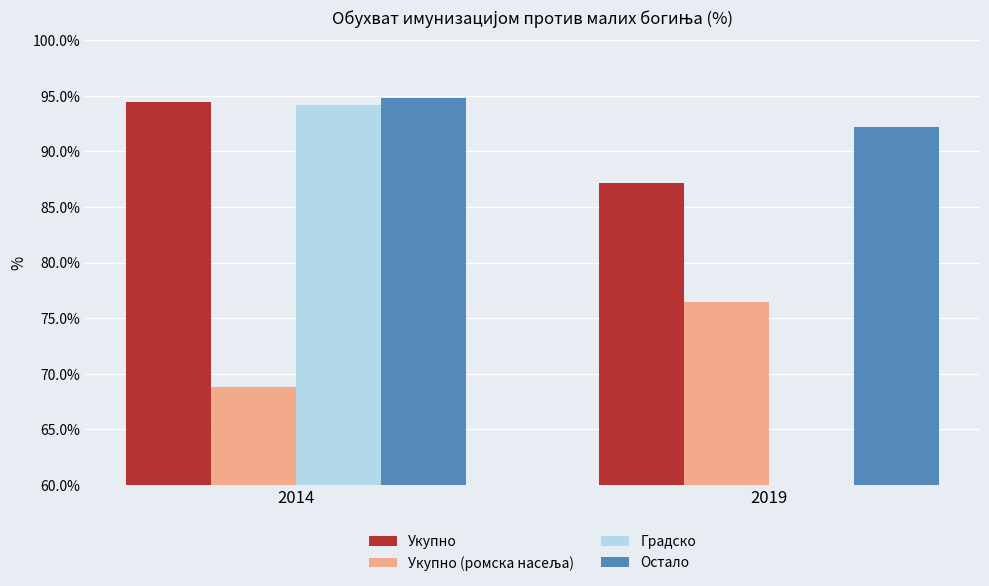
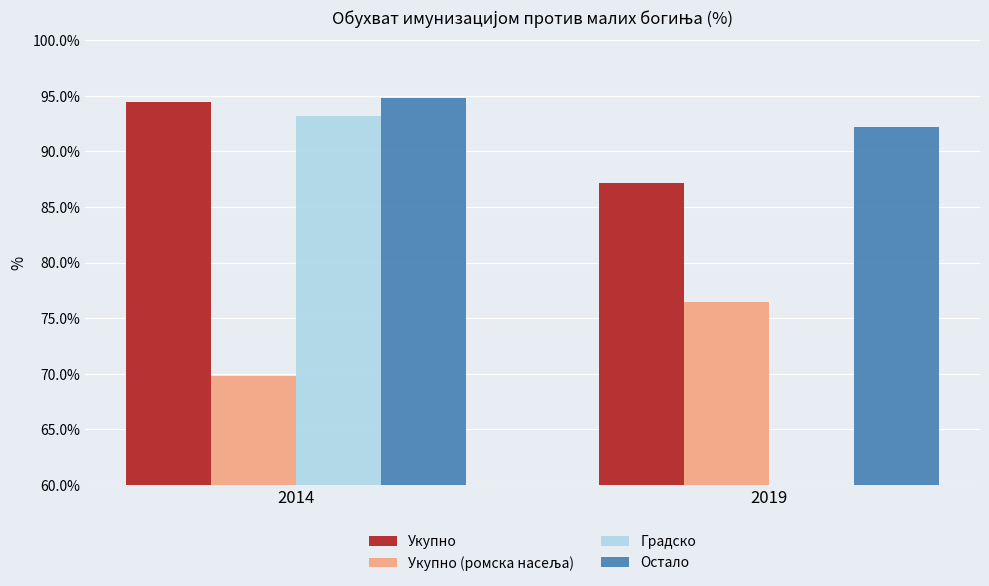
  {
    "Укупно": {
      "2014": "94.4%",
      "2019": "87.2%"
    },
    "Укупно (ромска насеља)": {
-     "2014": "68.8%",
+     "2014": "69.8%",
      "2019": "76.5%"
    },
    "Градско": {
-     "2014": "94.2%"
+     "2014": "93.2%"
    },
    "Остало": {
      "2014": "94.8%",
      "2019": "92.2%"
    }
  }
